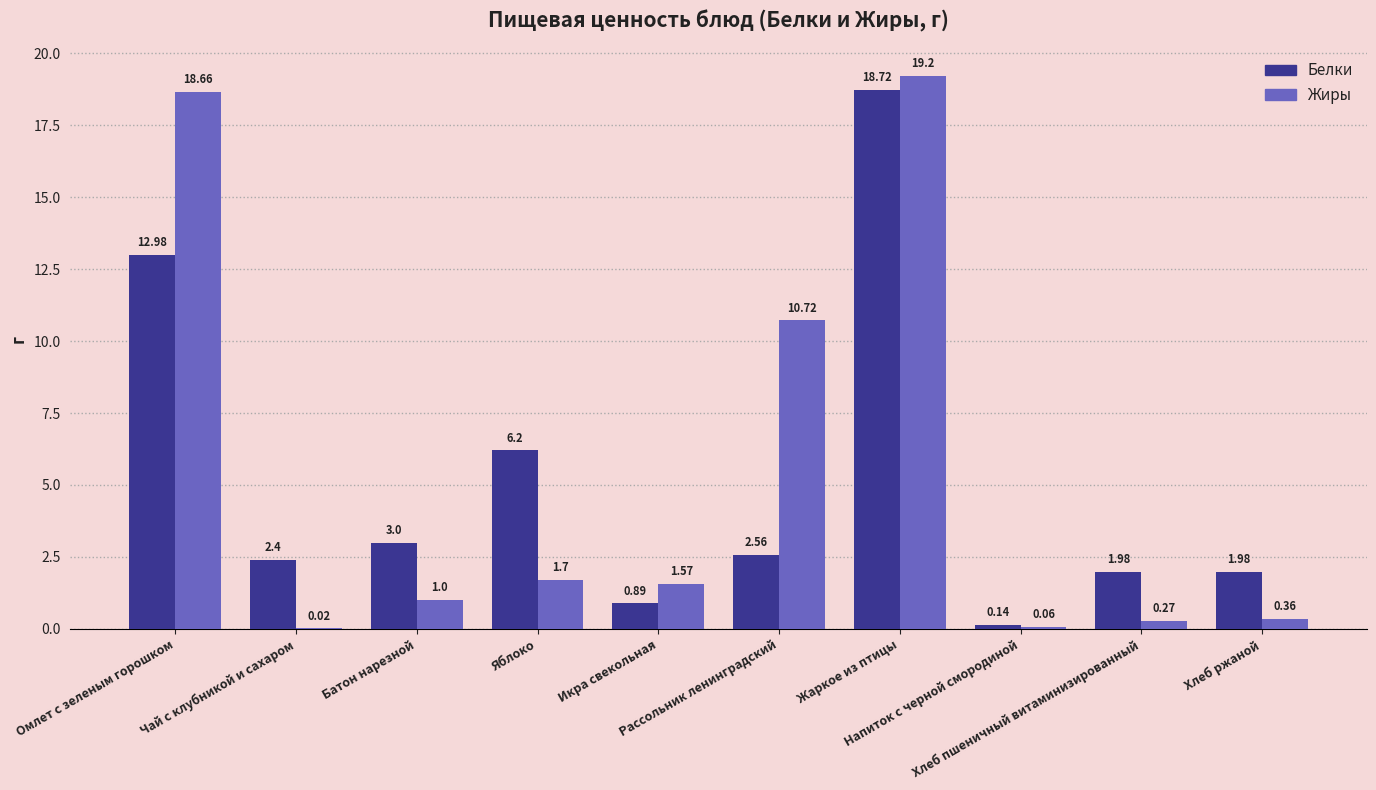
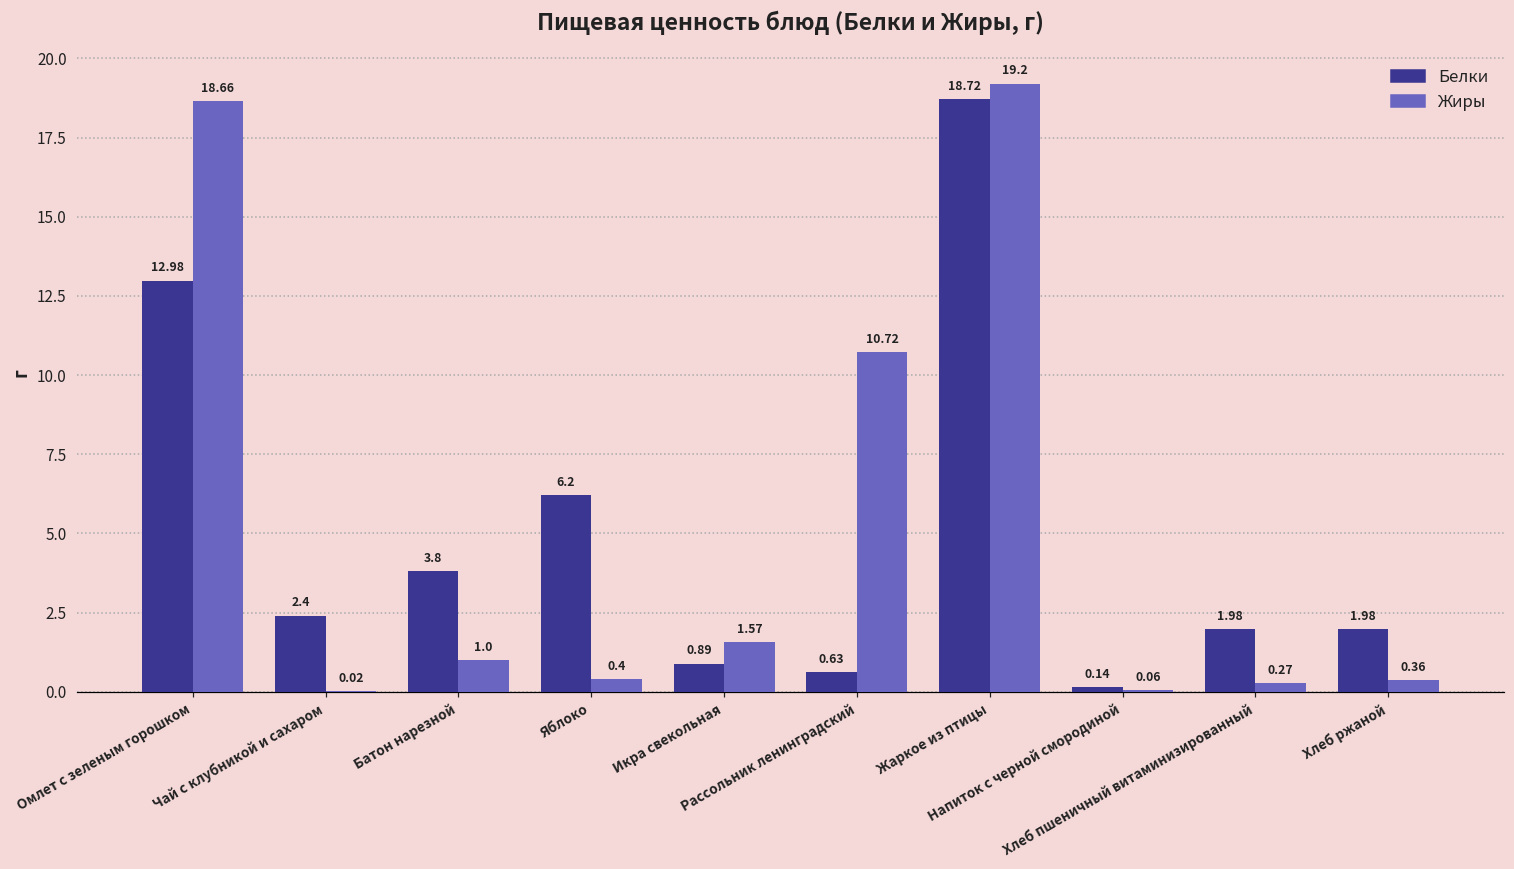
  {
    "Белки": {
      "Омлет с зеленым горошком": 12.98,
      "Чай с клубникой и сахаром": 2.4,
-     "Батон нарезной": 3.0,
+     "Батон нарезной": 3.8,
      "Яблоко": 6.2,
      "Икра свекольная": 0.89,
-     "Рассольник ленинградский": 2.56,
+     "Рассольник ленинградский": 0.63,
      "Жаркое из птицы": 18.72,
      "Напиток с черной смородиной": 0.14,
      "Хлеб пшеничный витаминизированный": 1.98,
      "Хлеб ржаной": 1.98
    },
    "Жиры": {
      "Омлет с зеленым горошком": 18.66,
      "Чай с клубникой и сахаром": 0.02,
      "Батон нарезной": 1.0,
-     "Яблоко": 1.7,
+     "Яблоко": 0.4,
      "Икра свекольная": 1.57,
      "Рассольник ленинградский": 10.72,
      "Жаркое из птицы": 19.2,
      "Напиток с черной смородиной": 0.06,
      "Хлеб пшеничный витаминизированный": 0.27,
      "Хлеб ржаной": 0.36
    }
  }
